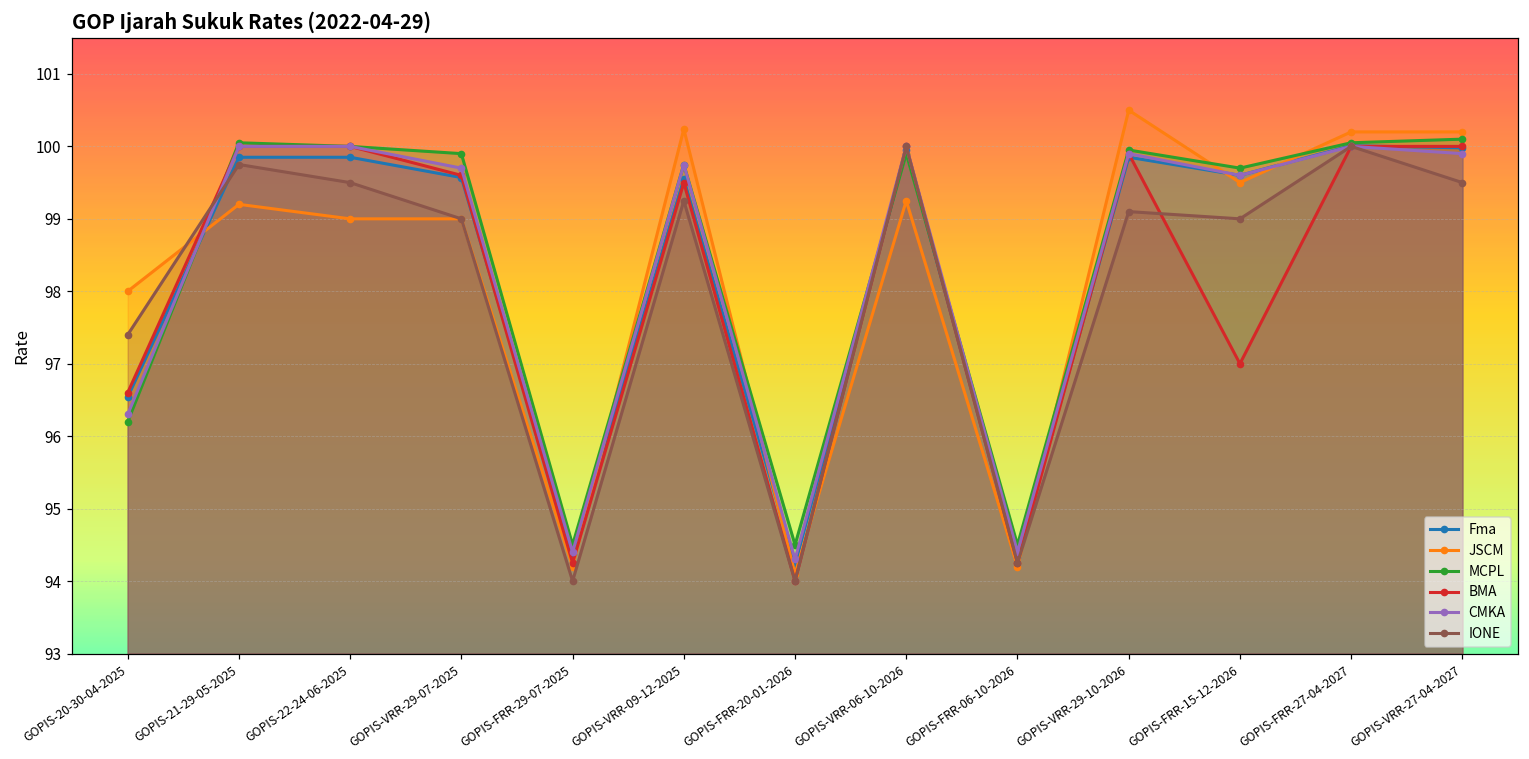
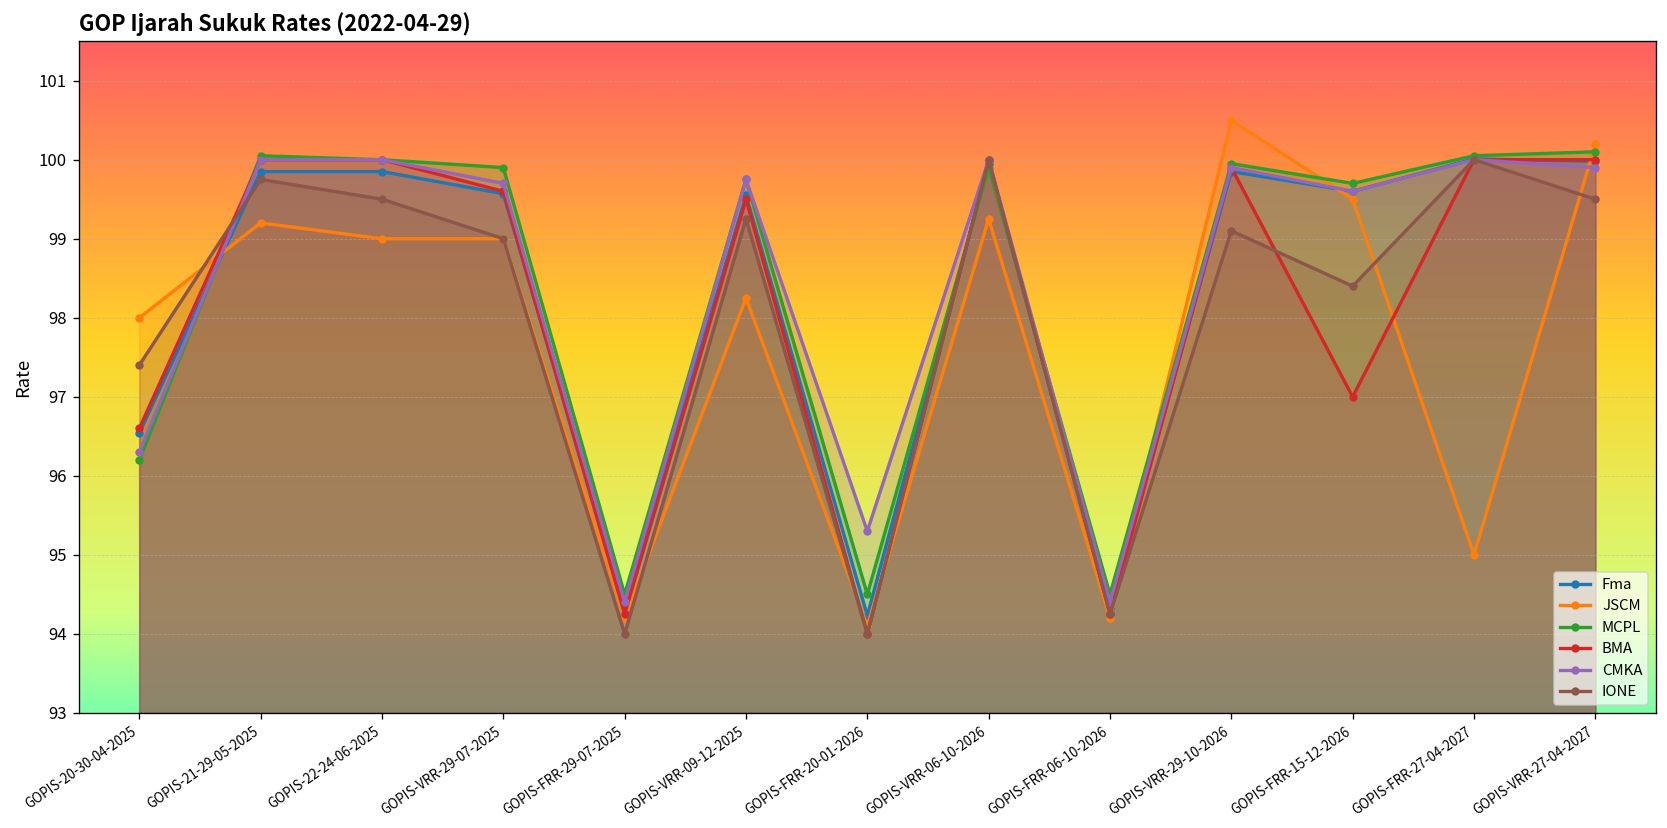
  {
    "Fma": {
      "GOPIS-20-30-04-2025": 96.5,
      "GOPIS-21-29-05-2025": 99.9,
      "GOPIS-22-24-06-2025": 99.9,
      "GOPIS-VRR-09-12-2025": 99.6,
      "GOPIS-FRR-20-01-2026": 94.2,
      "GOPIS-VRR-06-10-2026": 100.0,
      "GOPIS-FRR-06-10-2026": 94.3,
      "GOPIS-VRR-29-10-2026": 99.9
    },
    "JSCM": {
      "GOPIS-20-30-04-2025": 98.0,
      "GOPIS-21-29-05-2025": 99.2,
      "GOPIS-22-24-06-2025": 99.0,
      "GOPIS-FRR-29-07-2025": 94.2,
-     "GOPIS-VRR-09-12-2025": 100.2,
+     "GOPIS-VRR-09-12-2025": 98.3,
      "GOPIS-FRR-20-01-2026": 94.1,
      "GOPIS-VRR-06-10-2026": 99.3,
      "GOPIS-FRR-06-10-2026": 94.2,
      "GOPIS-VRR-29-10-2026": 100.5,
      "GOPIS-FRR-15-12-2026": 99.5,
-     "GOPIS-FRR-27-04-2027": 100.2,
+     "GOPIS-FRR-27-04-2027": 95.0,
      "GOPIS-VRR-27-04-2027": 100.2
    },
    "MCPL": {
      "GOPIS-20-30-04-2025": 96.2,
      "GOPIS-21-29-05-2025": 100.1,
      "GOPIS-VRR-29-07-2025": 99.9,
      "GOPIS-FRR-29-07-2025": 94.5,
      "GOPIS-FRR-20-01-2026": 94.5,
      "GOPIS-VRR-06-10-2026": 99.9,
      "GOPIS-FRR-06-10-2026": 94.5,
      "GOPIS-VRR-29-10-2026": 100.0,
      "GOPIS-FRR-15-12-2026": 99.7,
      "GOPIS-FRR-27-04-2027": 100.1,
      "GOPIS-VRR-27-04-2027": 100.1
    },
    "BMA": {
      "GOPIS-20-30-04-2025": 96.6,
      "GOPIS-FRR-29-07-2025": 94.3,
      "GOPIS-VRR-09-12-2025": 99.5,
      "GOPIS-FRR-15-12-2026": 97.0
    },
    "CMKA": {
      "GOPIS-20-30-04-2025": 96.3,
      "GOPIS-VRR-29-07-2025": 99.7,
-     "GOPIS-FRR-20-01-2026": 94.3,
+     "GOPIS-FRR-20-01-2026": 95.3,
      "GOPIS-FRR-06-10-2026": 94.4,
      "GOPIS-VRR-27-04-2027": 99.9
    },
    "IONE": {
      "GOPIS-20-30-04-2025": 97.4,
      "GOPIS-21-29-05-2025": 99.8,
      "GOPIS-22-24-06-2025": 99.5,
      "GOPIS-FRR-29-07-2025": 94.0,
      "GOPIS-VRR-09-12-2025": 99.3,
      "GOPIS-VRR-29-10-2026": 99.1,
-     "GOPIS-FRR-15-12-2026": 99.0,
+     "GOPIS-FRR-15-12-2026": 98.4,
      "GOPIS-VRR-27-04-2027": 99.5
    }
  }
